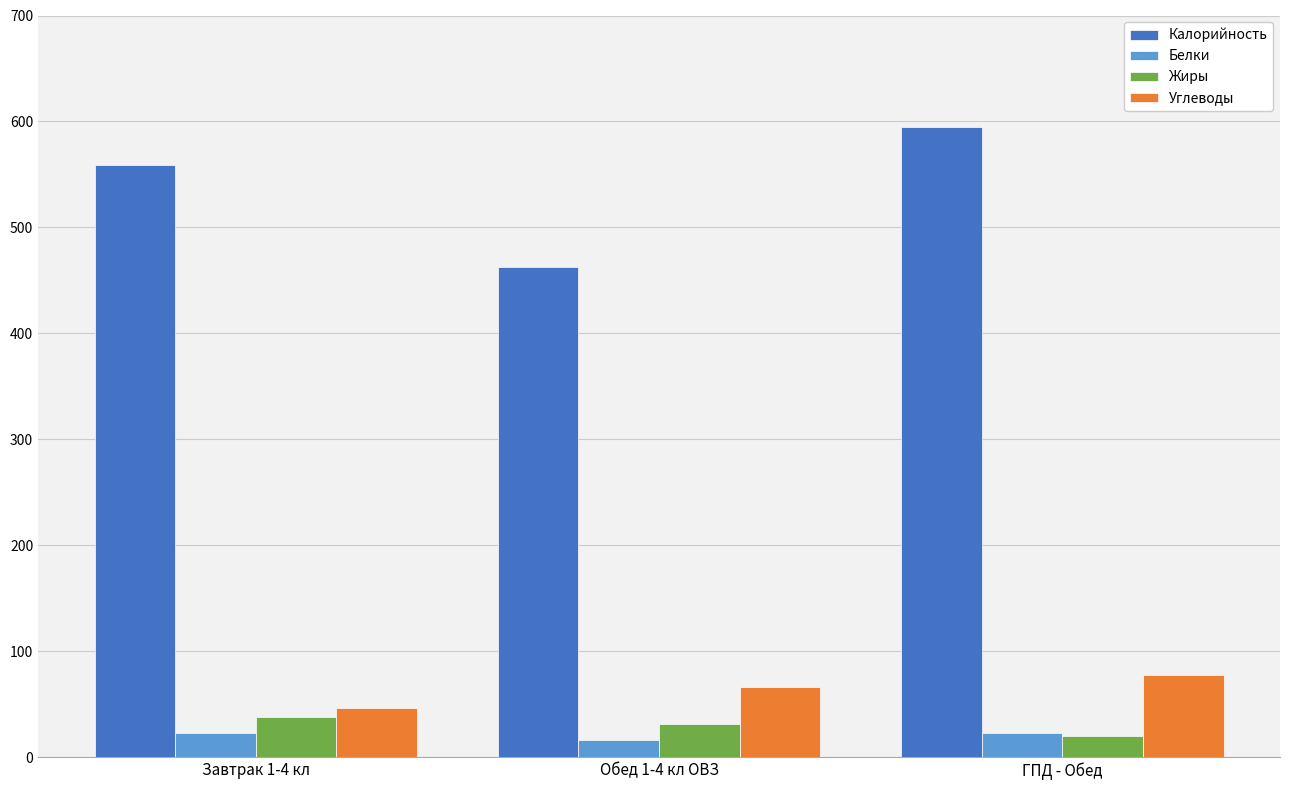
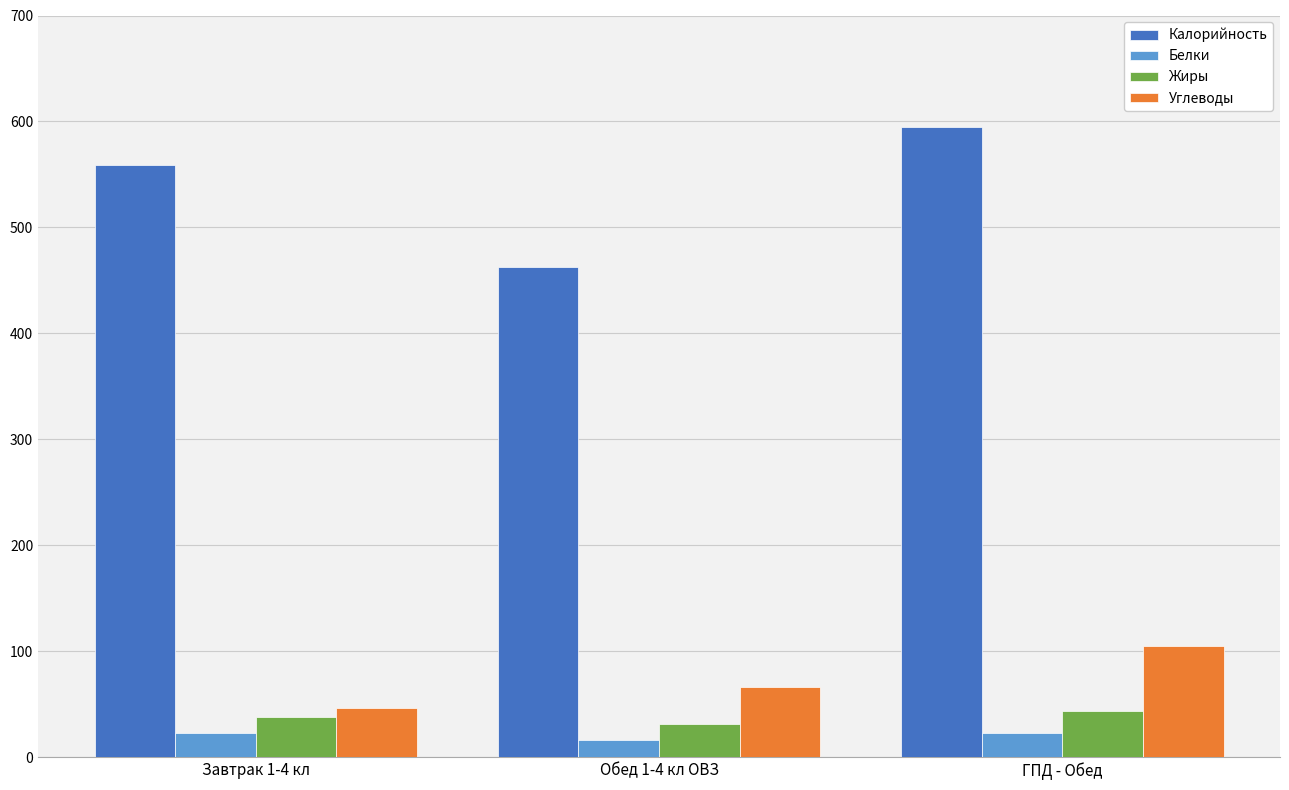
  {
    "Жиры": {
      "Завтрак 1-4 кл": 38,
      "Обед 1-4 кл ОВЗ": 32,
-     "ГПД - Обед": 20
+     "ГПД - Обед": 44
    },
    "Углеводы": {
      "Завтрак 1-4 кл": 47,
      "Обед 1-4 кл ОВЗ": 66,
-     "ГПД - Обед": 78
+     "ГПД - Обед": 105
    }
  }
